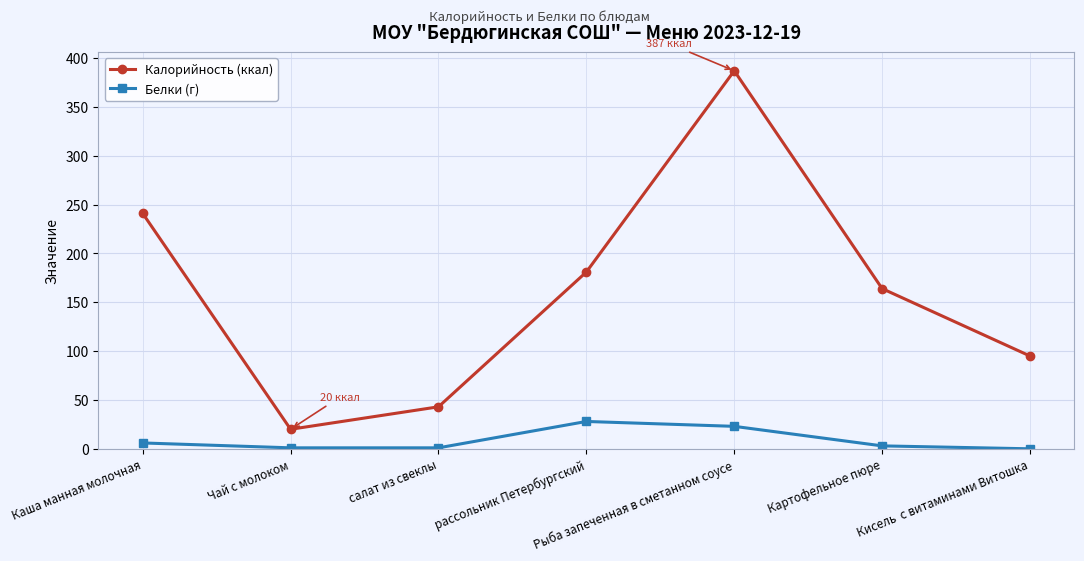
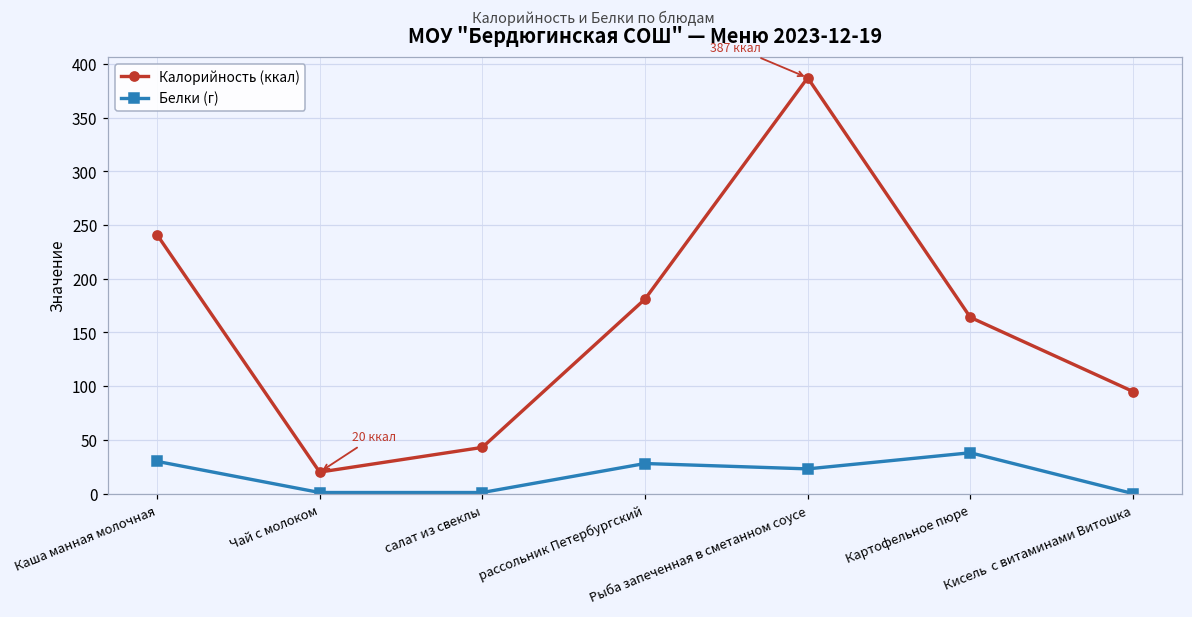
  {
    "Калорийность (ккал)": {
      "Чай с молоком": 20,
      "Рыба запеченная в сметанном соусе": 387
    },
    "Белки (г)": {
-     "Каша манная молочная": 10,
+     "Каша манная молочная": 30,
      "Чай с молоком": 0,
      "салат из свеклы": 0,
      "рассольник Петербургский": 30,
      "Рыба запеченная в сметанном соусе": 20,
-     "Картофельное пюре": 0,
+     "Картофельное пюре": 40,
      "Кисель с витаминами Витошка": 0
    }
  }
